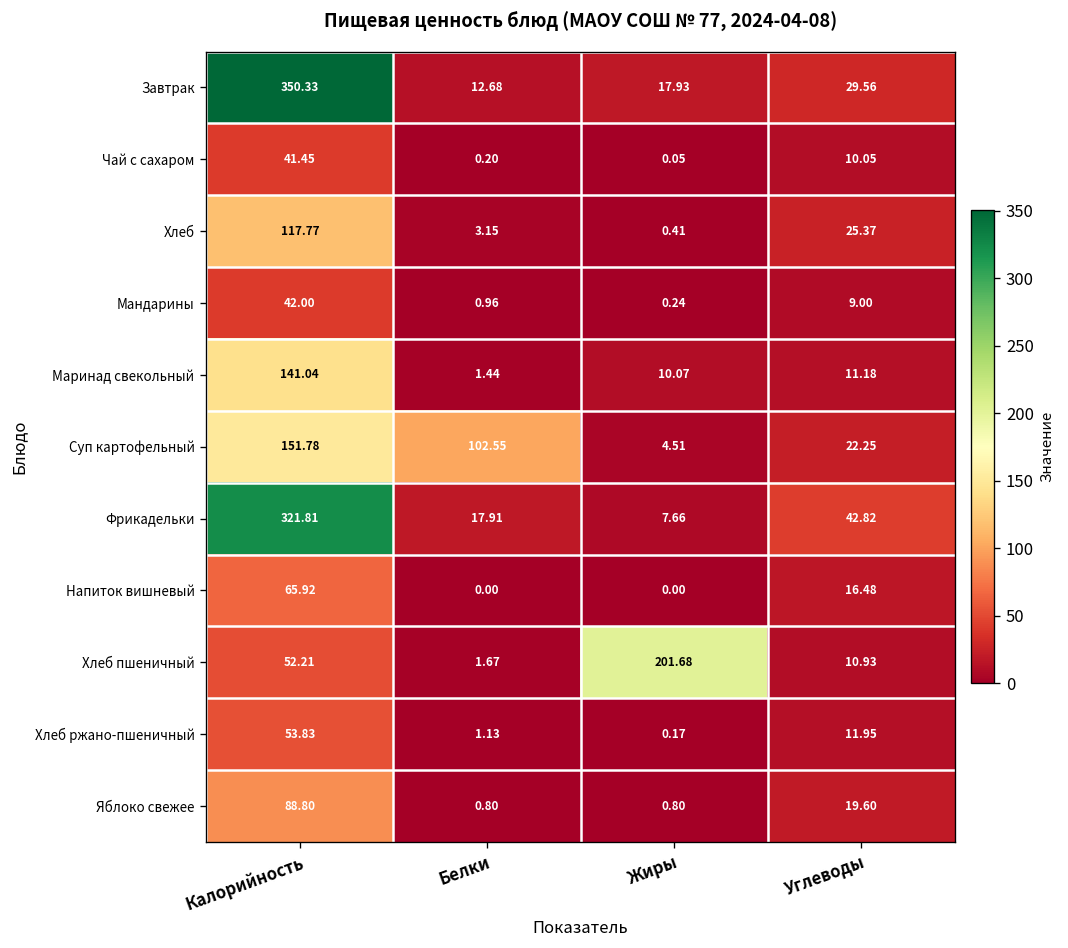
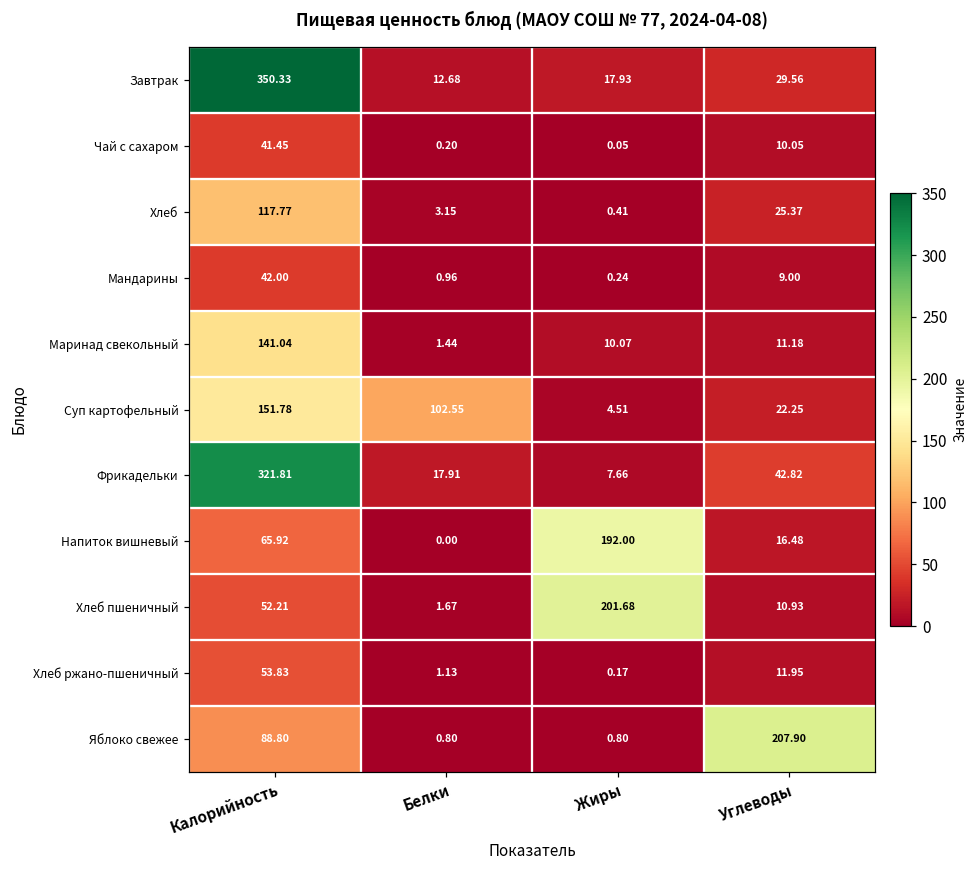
  {
    "Завтрак": {
      "Калорийность": 350.33,
      "Белки": 12.68,
      "Жиры": 17.93,
      "Углеводы": 29.56
    },
    "Чай с сахаром": {
      "Калорийность": 41.45,
      "Белки": 0.20,
      "Жиры": 0.05,
      "Углеводы": 10.05
    },
    "Хлеб": {
      "Калорийность": 117.77,
      "Белки": 3.15,
      "Жиры": 0.41,
      "Углеводы": 25.37
    },
    "Мандарины": {
      "Калорийность": 42.00,
      "Белки": 0.96,
      "Жиры": 0.24,
      "Углеводы": 9.00
    },
    "Маринад свекольный": {
      "Калорийность": 141.04,
      "Белки": 1.44,
      "Жиры": 10.07,
      "Углеводы": 11.18
    },
    "Суп картофельный": {
      "Калорийность": 151.78,
      "Белки": 102.55,
      "Жиры": 4.51,
      "Углеводы": 22.25
    },
    "Фрикадельки": {
      "Калорийность": 321.81,
      "Белки": 17.91,
      "Жиры": 7.66,
      "Углеводы": 42.82
    },
    "Напиток вишневый": {
      "Калорийность": 65.92,
      "Белки": 0.00,
-     "Жиры": 0.00,
+     "Жиры": 192.00,
      "Углеводы": 16.48
    },
    "Хлеб пшеничный": {
      "Калорийность": 52.21,
      "Белки": 1.67,
      "Жиры": 201.68,
      "Углеводы": 10.93
    },
    "Хлеб ржано-пшеничный": {
      "Калорийность": 53.83,
      "Белки": 1.13,
      "Жиры": 0.17,
      "Углеводы": 11.95
    },
    "Яблоко свежее": {
      "Калорийность": 88.80,
      "Белки": 0.80,
      "Жиры": 0.80,
-     "Углеводы": 19.60
+     "Углеводы": 207.90
    }
  }
